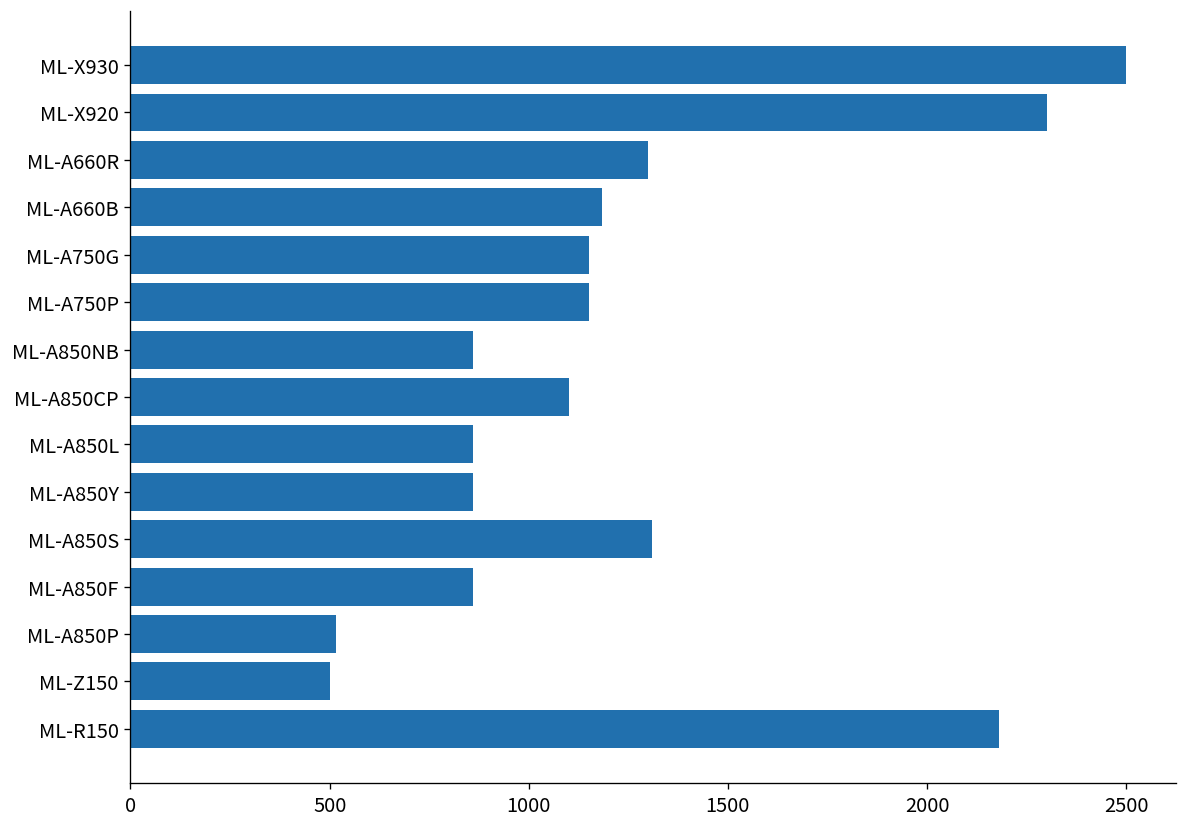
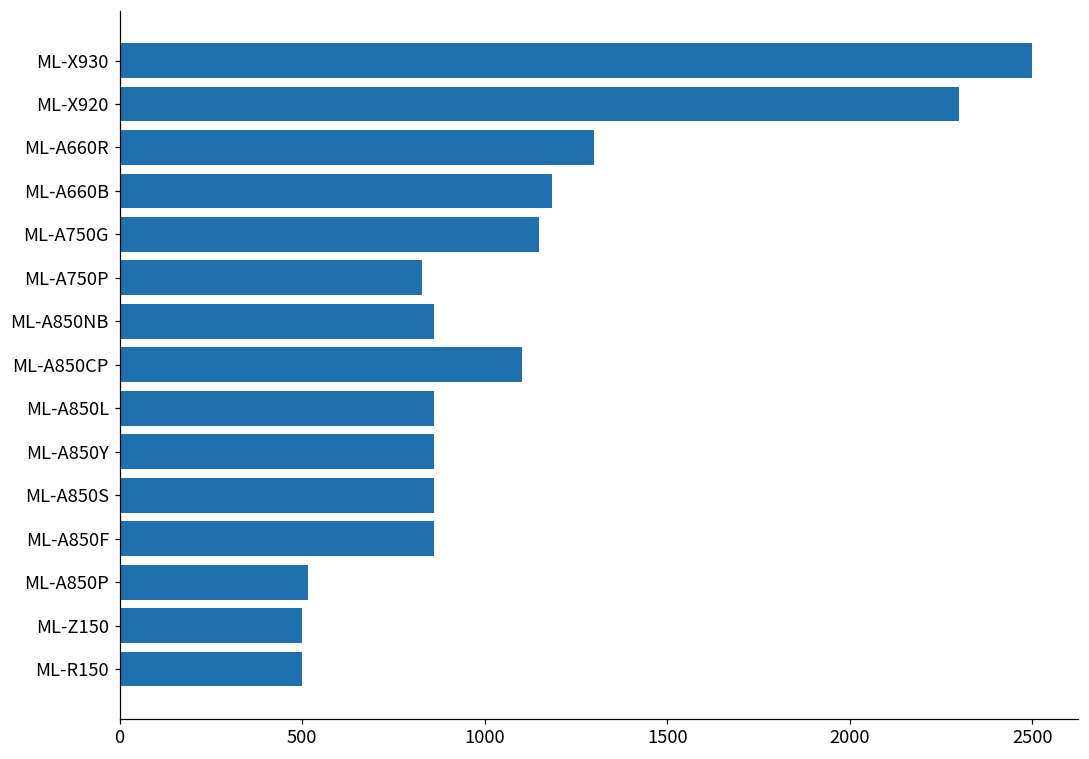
  {
    "ML-X930": 2500,
    "ML-X920": 2300,
    "ML-A660R": 1300,
    "ML-A660B": 1180,
    "ML-A750G": 1150,
-   "ML-A750P": 1150,
+   "ML-A750P": 830,
    "ML-A850NB": 860,
    "ML-A850CP": 1100,
    "ML-A850L": 860,
    "ML-A850Y": 860,
-   "ML-A850S": 1310,
+   "ML-A850S": 860,
    "ML-A850F": 860,
    "ML-A850P": 520,
    "ML-Z150": 500,
-   "ML-R150": 2180
+   "ML-R150": 500
  }
